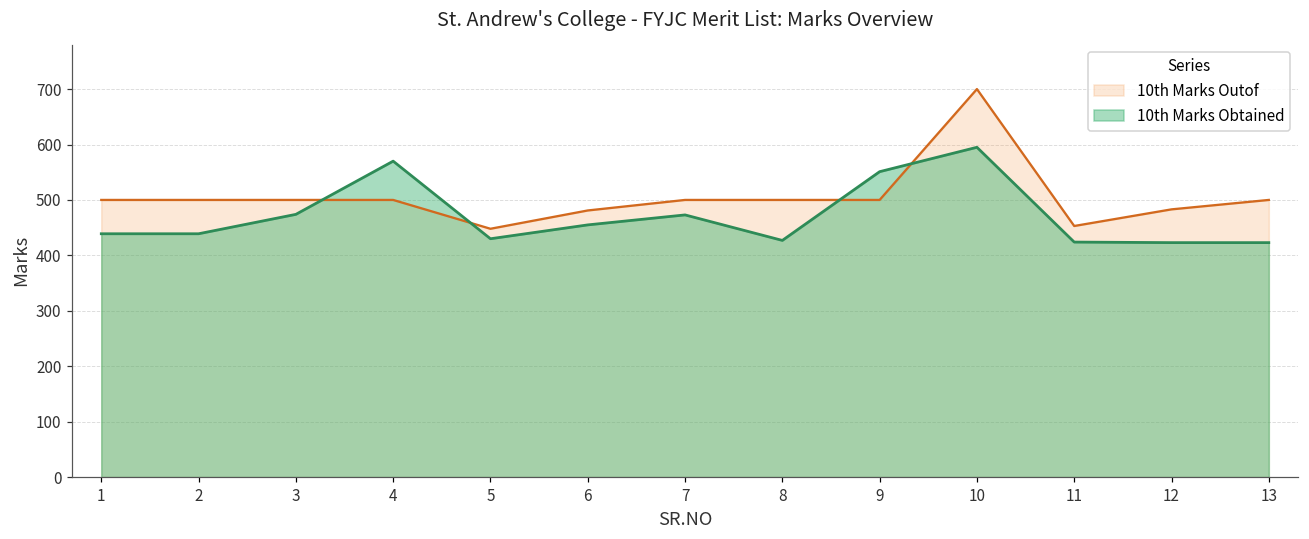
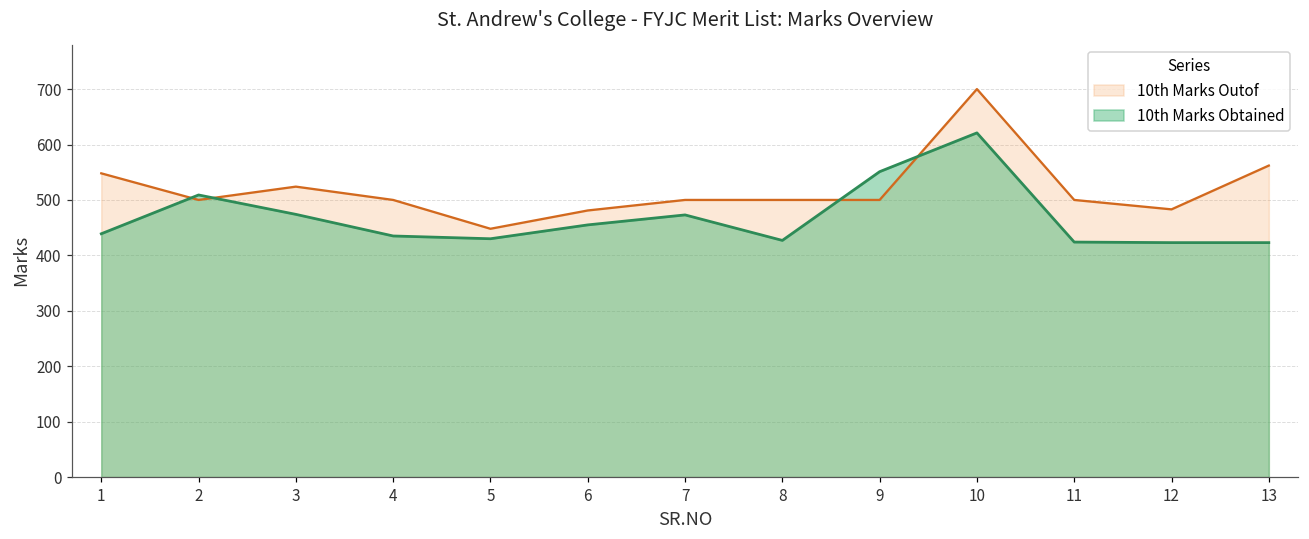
  {
    "10th Marks Outof": {
-     "1": 500,
+     "1": 550,
      "2": 500,
-     "3": 500,
+     "3": 520,
      "4": 500,
      "5": 450,
      "6": 480,
      "7": 500,
      "8": 500,
      "9": 500,
      "10": 700,
-     "11": 450,
+     "11": 500,
      "12": 480,
-     "13": 500
+     "13": 560
    },
    "10th Marks Obtained": {
      "1": 440,
-     "2": 440,
+     "2": 510,
      "3": 470,
-     "4": 570,
+     "4": 440,
      "5": 430,
      "6": 460,
      "7": 470,
      "8": 430,
      "9": 550,
-     "10": 600,
+     "10": 620,
      "11": 420,
      "12": 420,
      "13": 420
    }
  }
